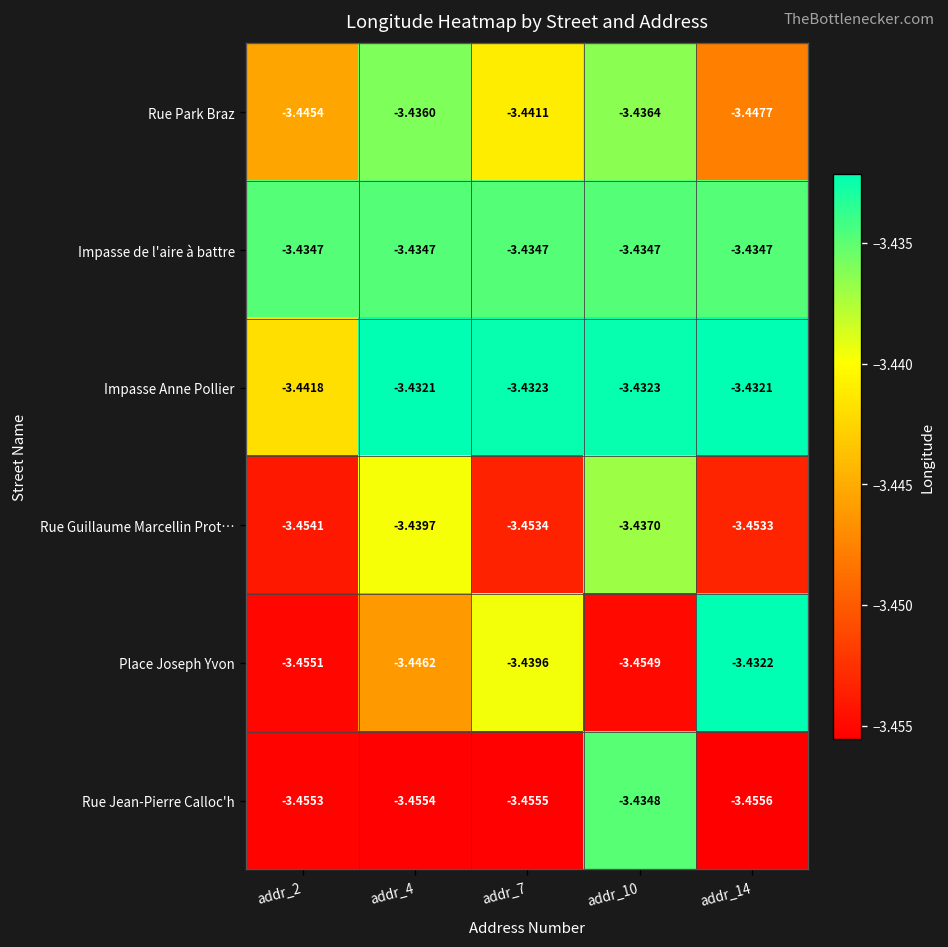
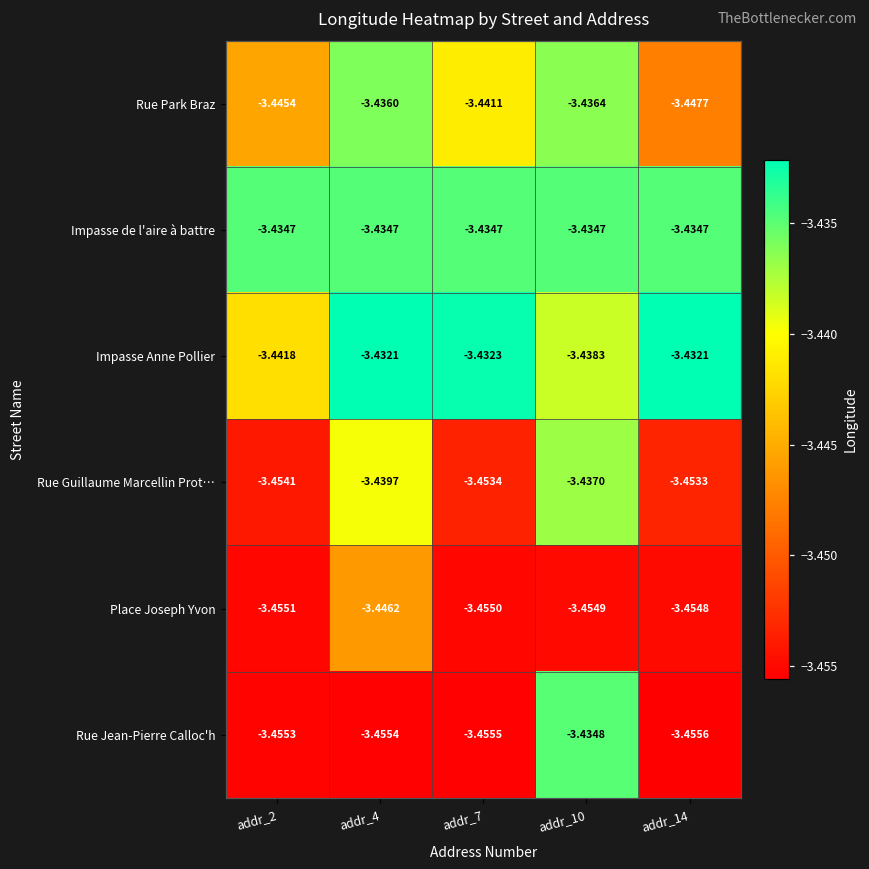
  {
    "Rue Park Braz": {
      "addr_2": -3.4454,
      "addr_4": -3.4360,
      "addr_7": -3.4411,
      "addr_10": -3.4364,
      "addr_14": -3.4477
    },
    "Impasse de l'aire à battre": {
      "addr_2": -3.4347,
      "addr_4": -3.4347,
      "addr_7": -3.4347,
      "addr_10": -3.4347,
      "addr_14": -3.4347
    },
    "Impasse Anne Pollier": {
      "addr_2": -3.4418,
      "addr_4": -3.4321,
      "addr_7": -3.4323,
-     "addr_10": -3.4323,
+     "addr_10": -3.4383,
      "addr_14": -3.4321
    },
    "Rue Guillaume Marcellin Prot…": {
      "addr_2": -3.4541,
      "addr_4": -3.4397,
      "addr_7": -3.4534,
      "addr_10": -3.4370,
      "addr_14": -3.4533
    },
    "Place Joseph Yvon": {
      "addr_2": -3.4551,
      "addr_4": -3.4462,
-     "addr_7": -3.4396,
+     "addr_7": -3.4550,
      "addr_10": -3.4549,
-     "addr_14": -3.4322
+     "addr_14": -3.4548
    },
    "Rue Jean-Pierre Calloc'h": {
      "addr_2": -3.4553,
      "addr_4": -3.4554,
      "addr_7": -3.4555,
      "addr_10": -3.4348,
      "addr_14": -3.4556
    }
  }
